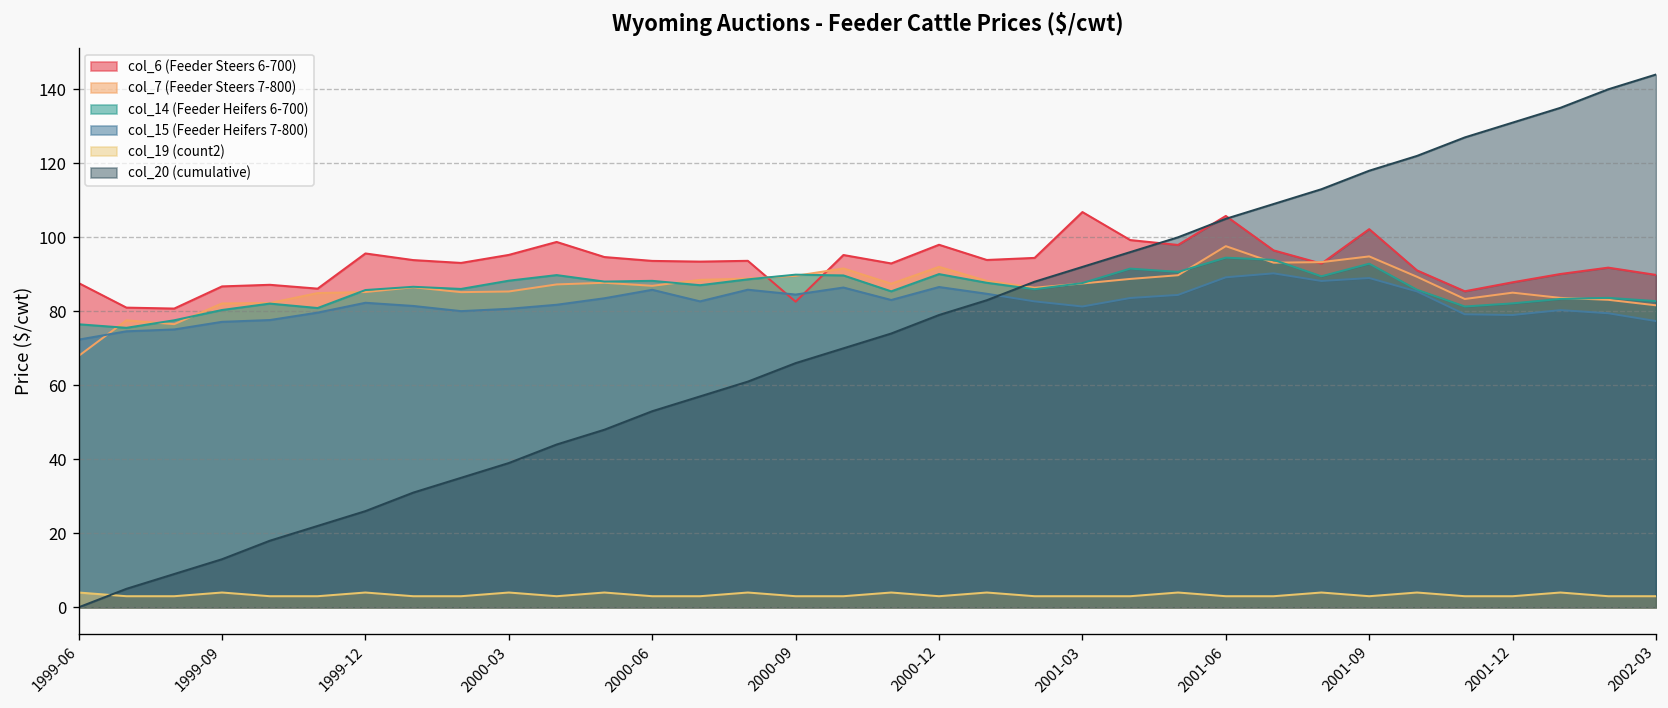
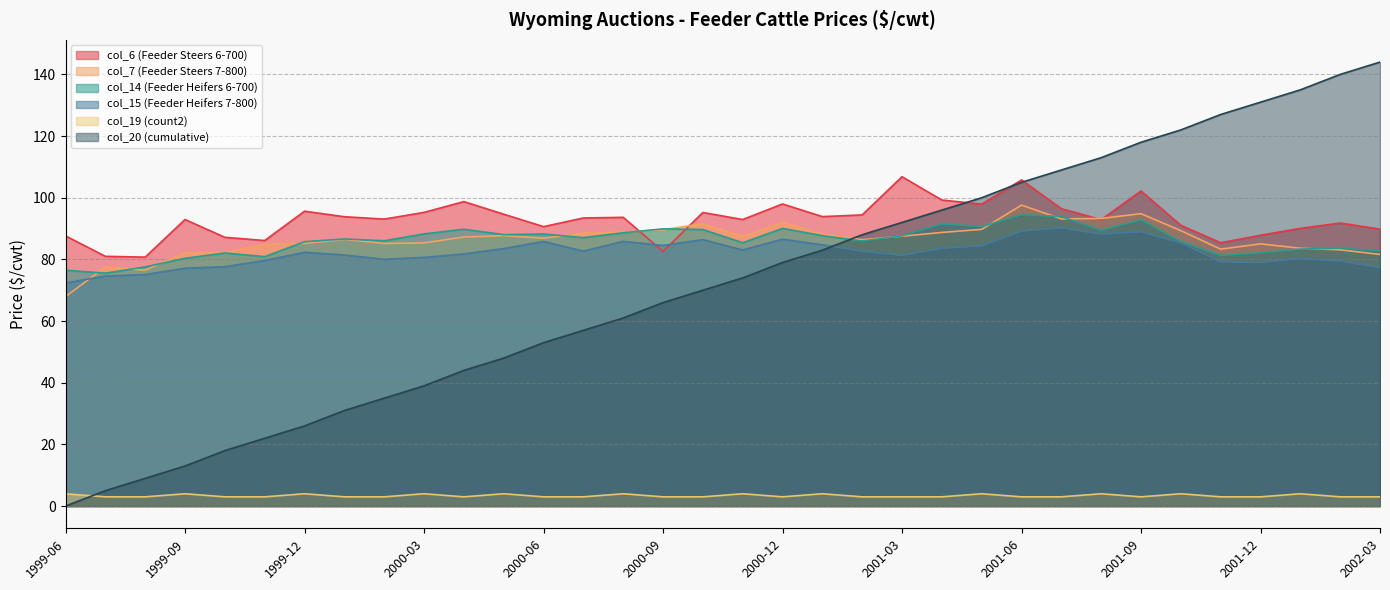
  {
    "col_6 (Feeder Steers 6-700)": {
      "1999-06": 88,
-     "1999-09": 87,
+     "1999-09": 93,
      "1999-12": 96,
      "2000-03": 95,
-     "2000-06": 94,
+     "2000-06": 91,
      "2000-09": 83,
      "2000-12": 98,
      "2001-03": 107,
      "2001-09": 102,
      "2001-12": 88,
      "2002-03": 90
    }
  }
